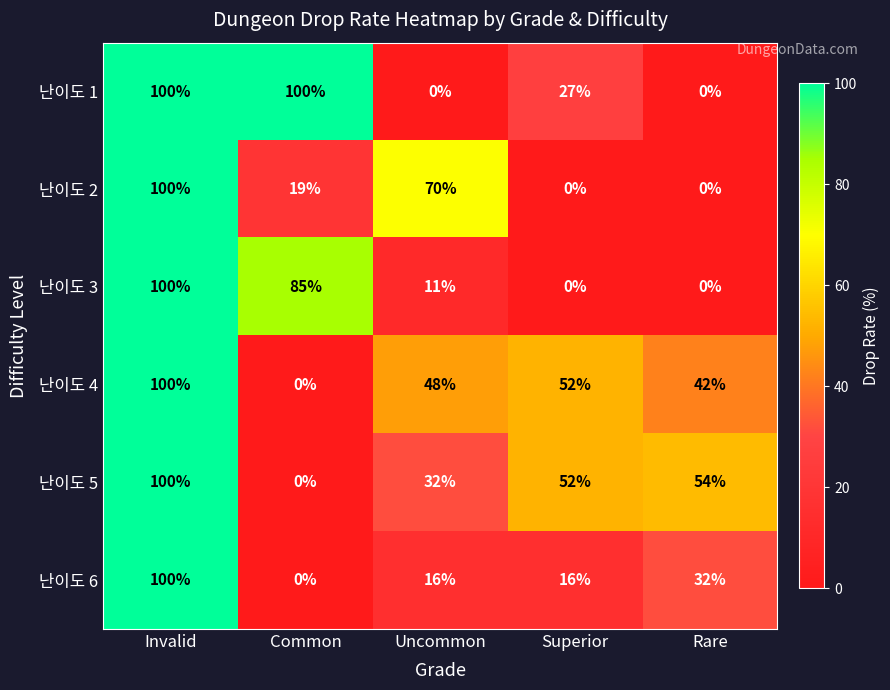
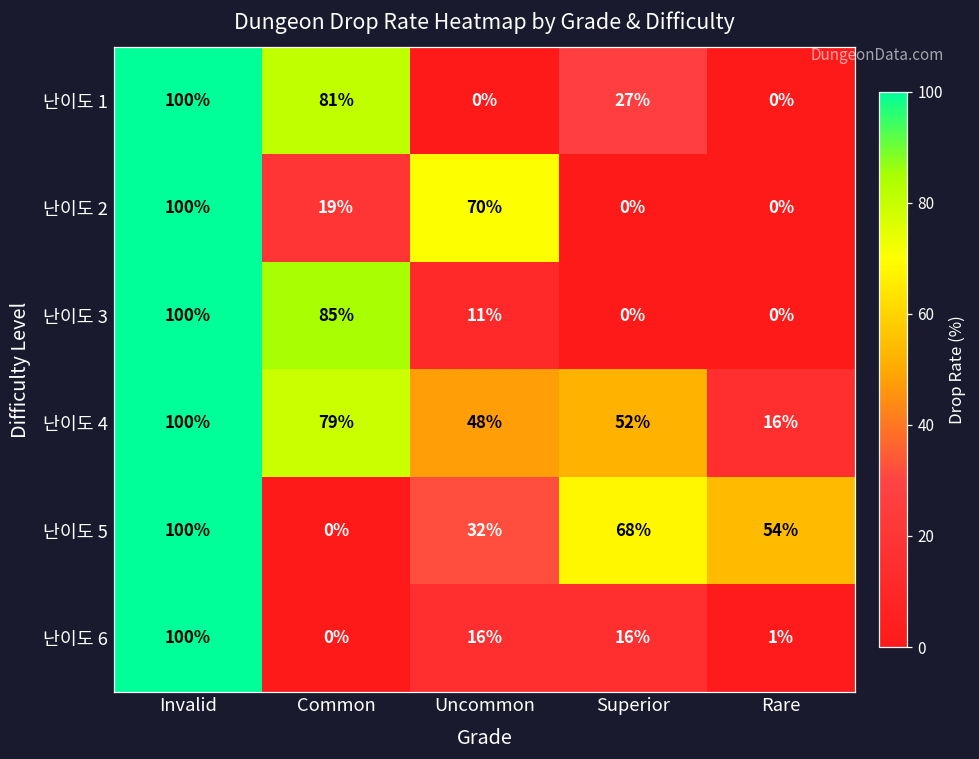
  {
    "난이도 1": {
      "Invalid": "100%",
-     "Common": "100%",
+     "Common": "81%",
      "Uncommon": "0%",
      "Superior": "27%",
      "Rare": "0%"
    },
    "난이도 2": {
      "Invalid": "100%",
      "Common": "19%",
      "Uncommon": "70%",
      "Superior": "0%",
      "Rare": "0%"
    },
    "난이도 3": {
      "Invalid": "100%",
      "Common": "85%",
      "Uncommon": "11%",
      "Superior": "0%",
      "Rare": "0%"
    },
    "난이도 4": {
      "Invalid": "100%",
-     "Common": "0%",
+     "Common": "79%",
      "Uncommon": "48%",
      "Superior": "52%",
-     "Rare": "42%"
+     "Rare": "16%"
    },
    "난이도 5": {
      "Invalid": "100%",
      "Common": "0%",
      "Uncommon": "32%",
-     "Superior": "52%",
+     "Superior": "68%",
      "Rare": "54%"
    },
    "난이도 6": {
      "Invalid": "100%",
      "Common": "0%",
      "Uncommon": "16%",
      "Superior": "16%",
-     "Rare": "32%"
+     "Rare": "1%"
    }
  }
